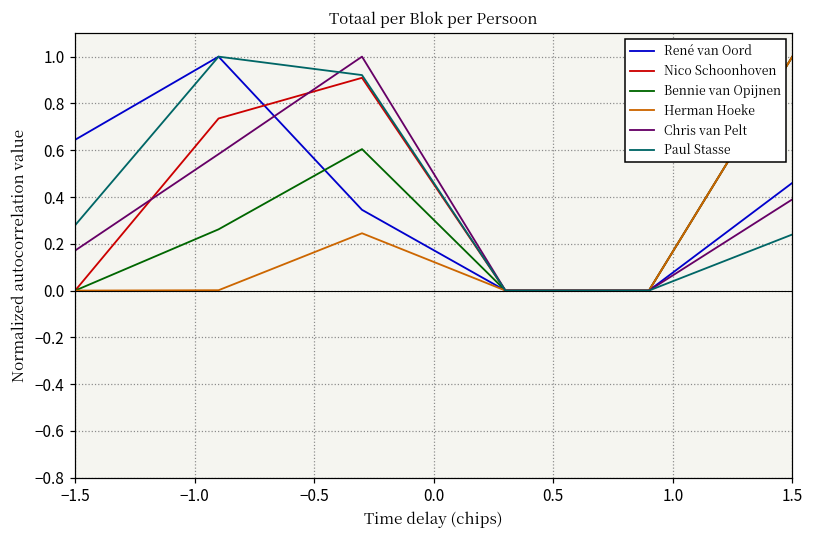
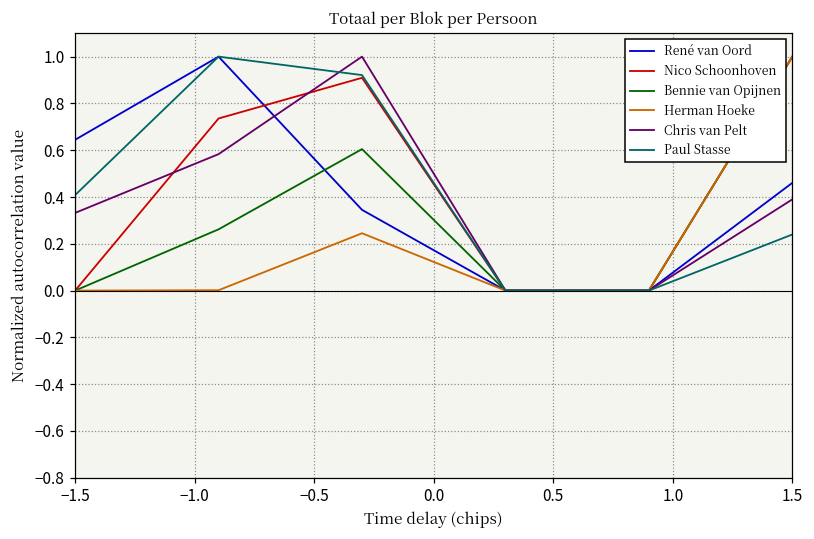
  {
    "René van Oord": {
      "−1.5": 0.64,
      "1.5": 0.46
    },
    "Chris van Pelt": {
-     "−1.5": 0.17,
+     "−1.5": 0.33,
      "1.5": 0.39
    },
    "Paul Stasse": {
-     "−1.5": 0.28,
+     "−1.5": 0.41,
      "1.5": 0.24
    }
  }
